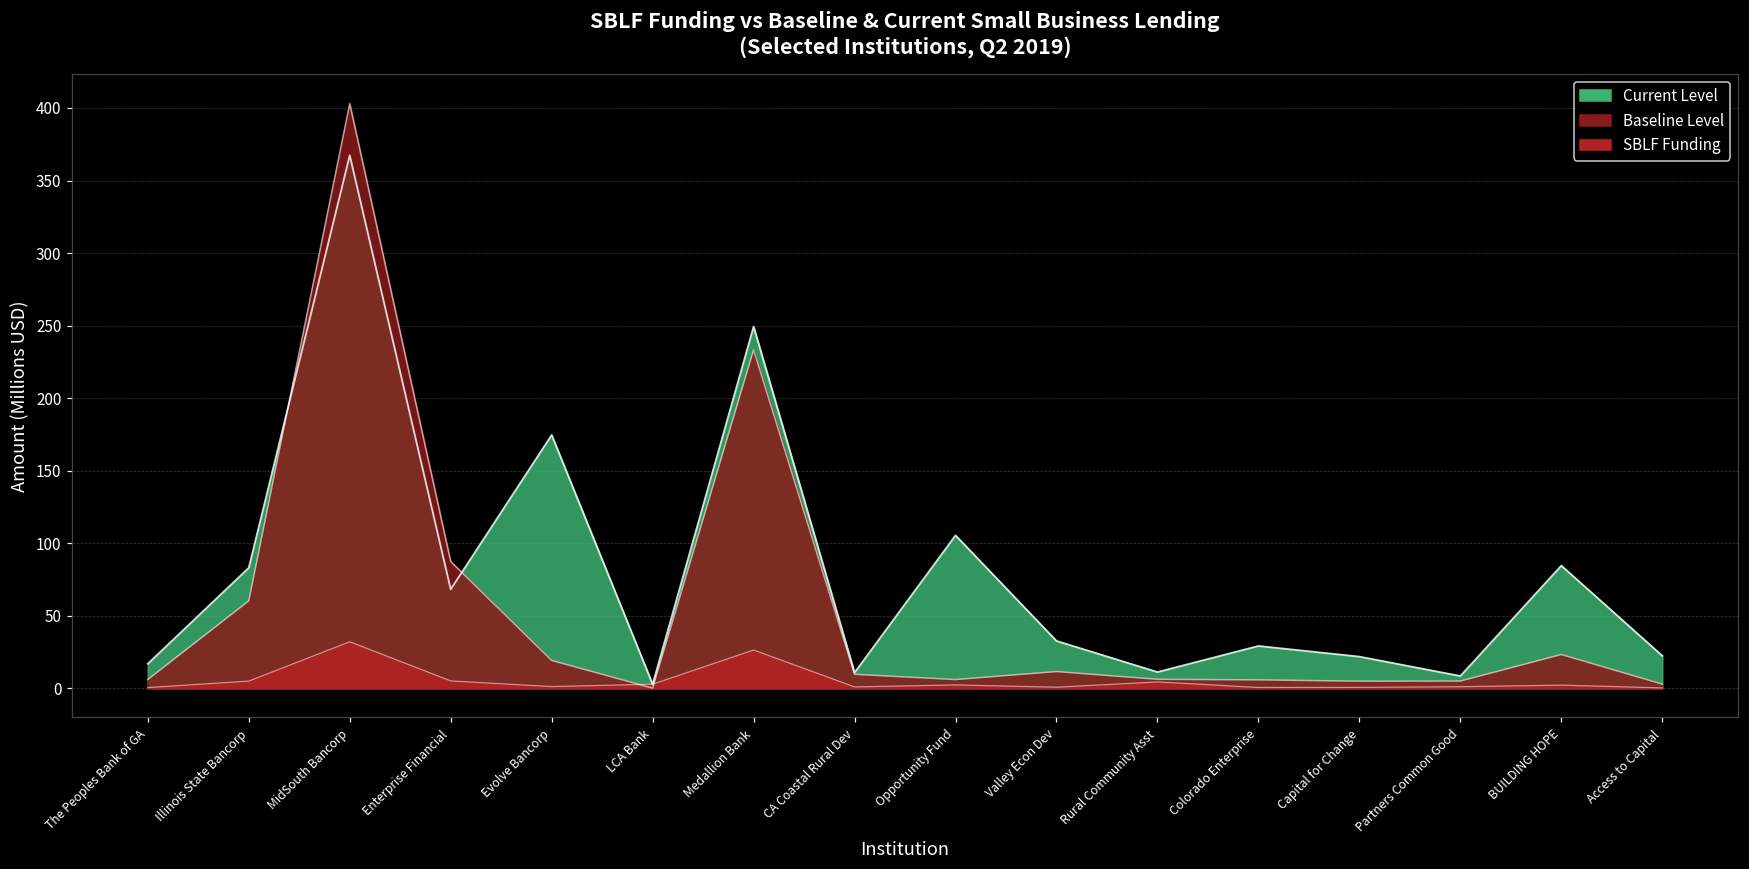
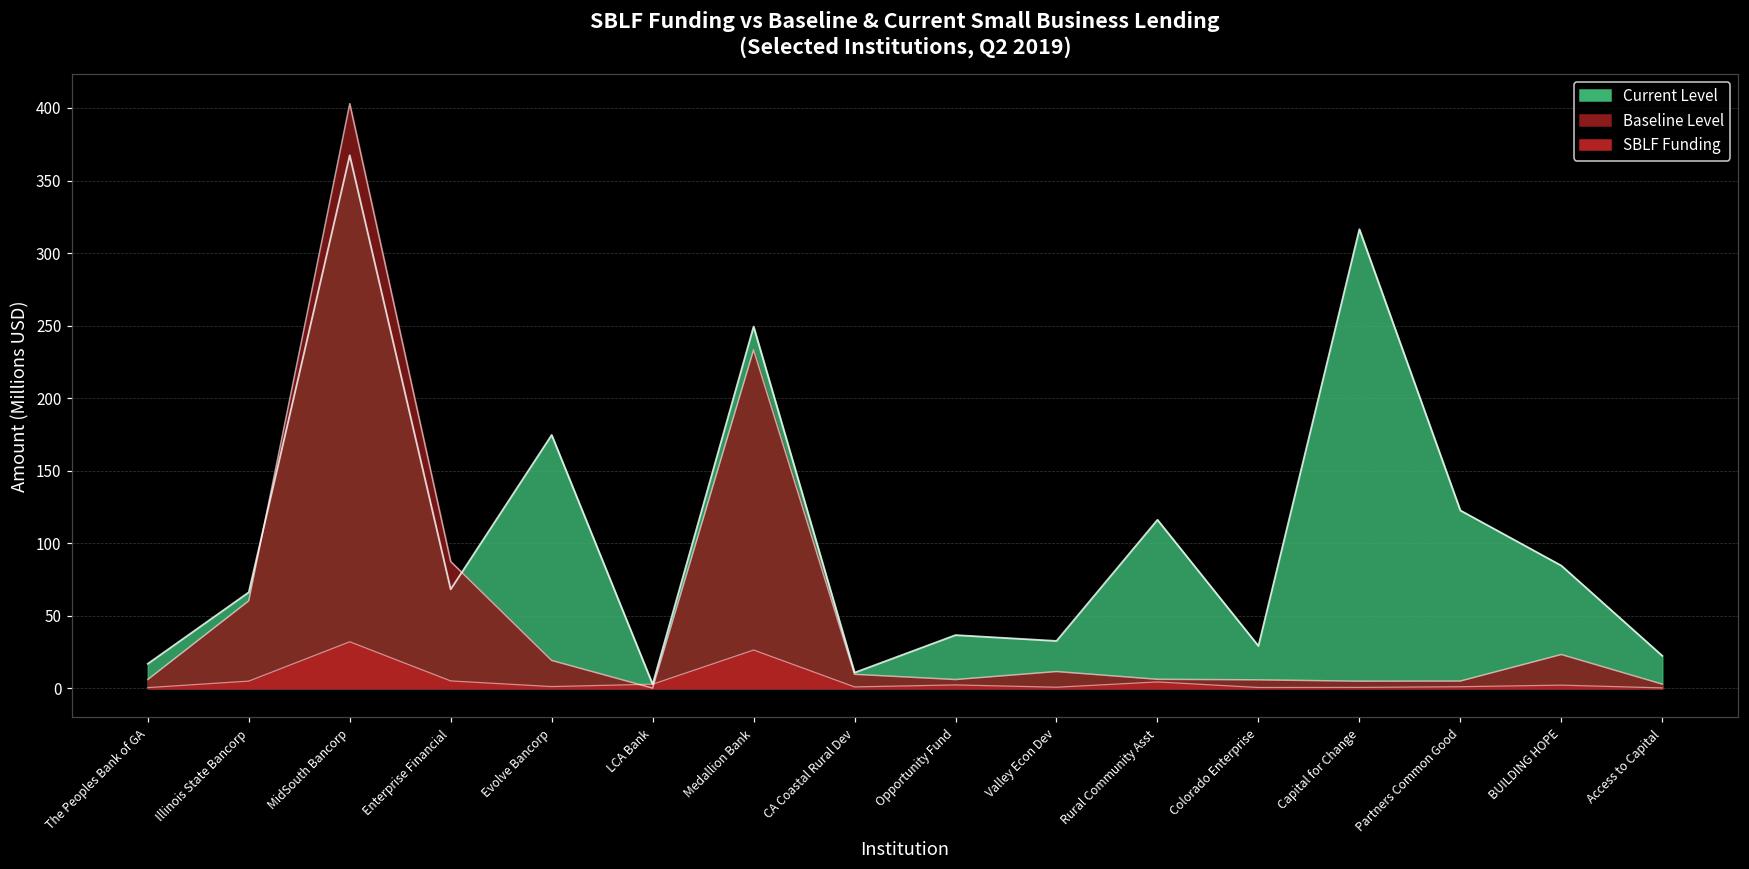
  {
    "Current Level": {
      "The Peoples Bank of GA": 17,
-     "Illinois State Bancorp": 83,
+     "Illinois State Bancorp": 66,
      "MidSouth Bancorp": 367,
      "Enterprise Financial": 68,
      "Evolve Bancorp": 175,
      "Medallion Bank": 249,
-     "Opportunity Fund": 105,
+     "Opportunity Fund": 37,
      "Valley Econ Dev": 33,
-     "Rural Community Asst": 11,
+     "Rural Community Asst": 116,
      "Colorado Enterprise": 29,
-     "Capital for Change": 22,
-     "Partners Common Good": 8,
+     "Capital for Change": 316,
+     "Partners Common Good": 123,
      "BUILDING HOPE": 84,
      "Access to Capital": 22
    }
  }
